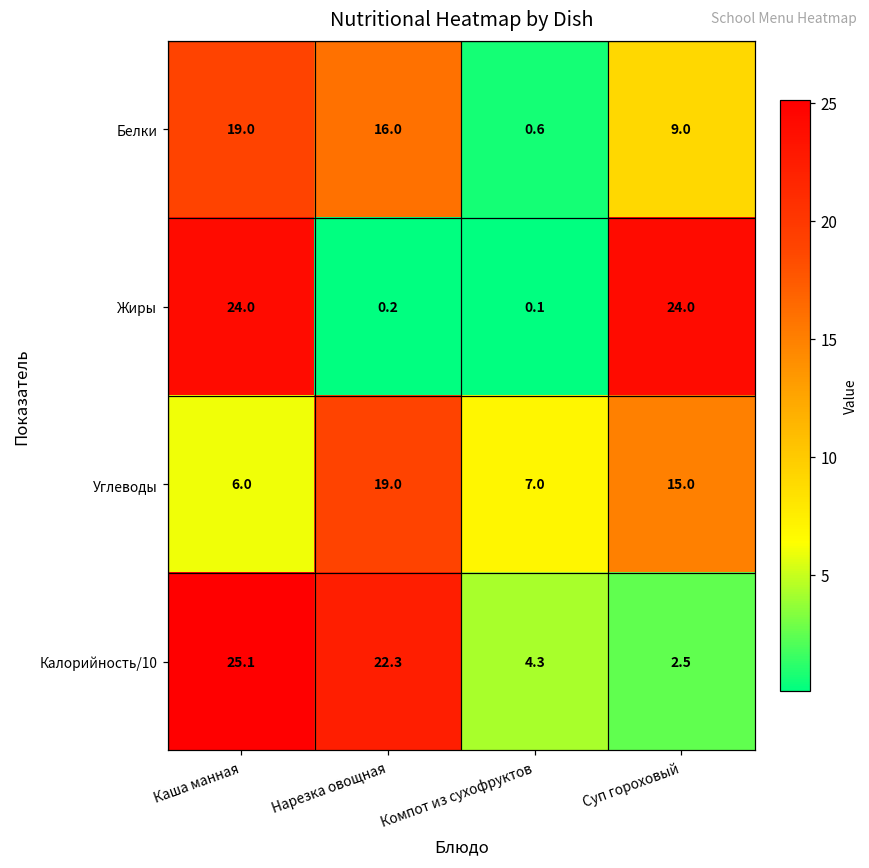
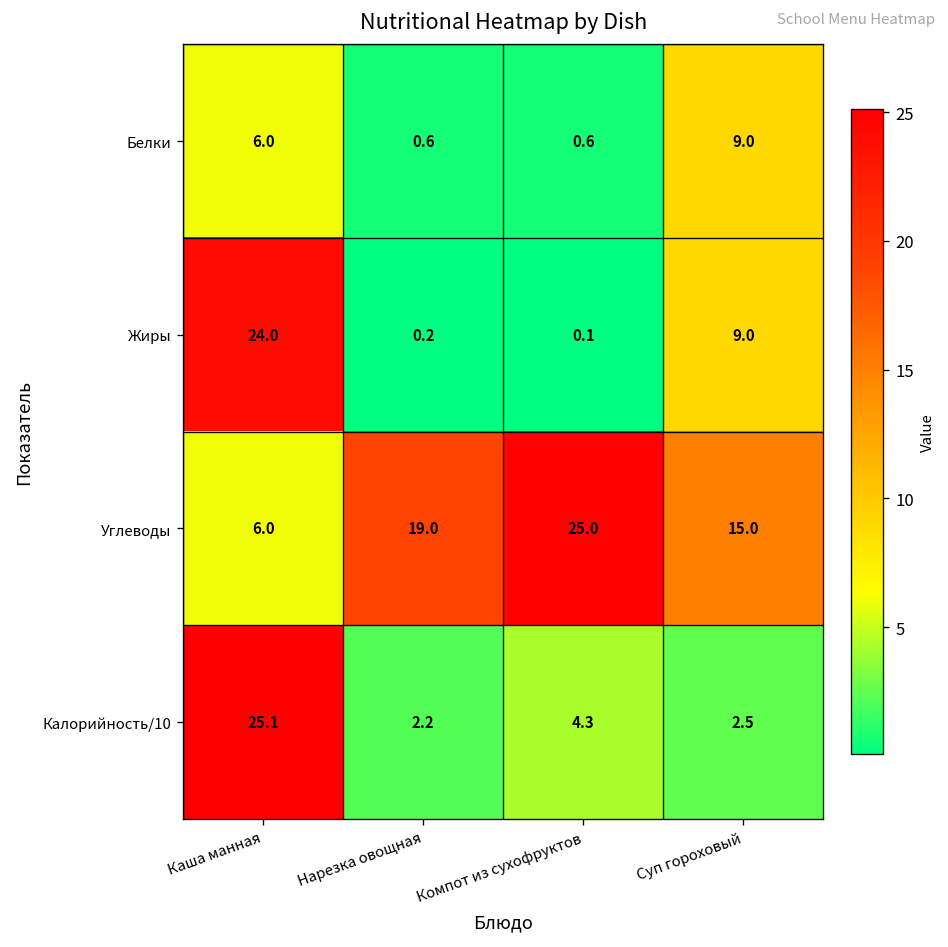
  {
    "Белки": {
-     "Каша манная": 19.0,
-     "Нарезка овощная": 16.0,
+     "Каша манная": 6.0,
+     "Нарезка овощная": 0.6,
      "Компот из сухофруктов": 0.6,
      "Суп гороховый": 9.0
    },
    "Жиры": {
      "Каша манная": 24.0,
      "Нарезка овощная": 0.2,
      "Компот из сухофруктов": 0.1,
-     "Суп гороховый": 24.0
+     "Суп гороховый": 9.0
    },
    "Углеводы": {
      "Каша манная": 6.0,
      "Нарезка овощная": 19.0,
-     "Компот из сухофруктов": 7.0,
+     "Компот из сухофруктов": 25.0,
      "Суп гороховый": 15.0
    },
    "Калорийность/10": {
      "Каша манная": 25.1,
-     "Нарезка овощная": 22.3,
+     "Нарезка овощная": 2.2,
      "Компот из сухофруктов": 4.3,
      "Суп гороховый": 2.5
    }
  }
